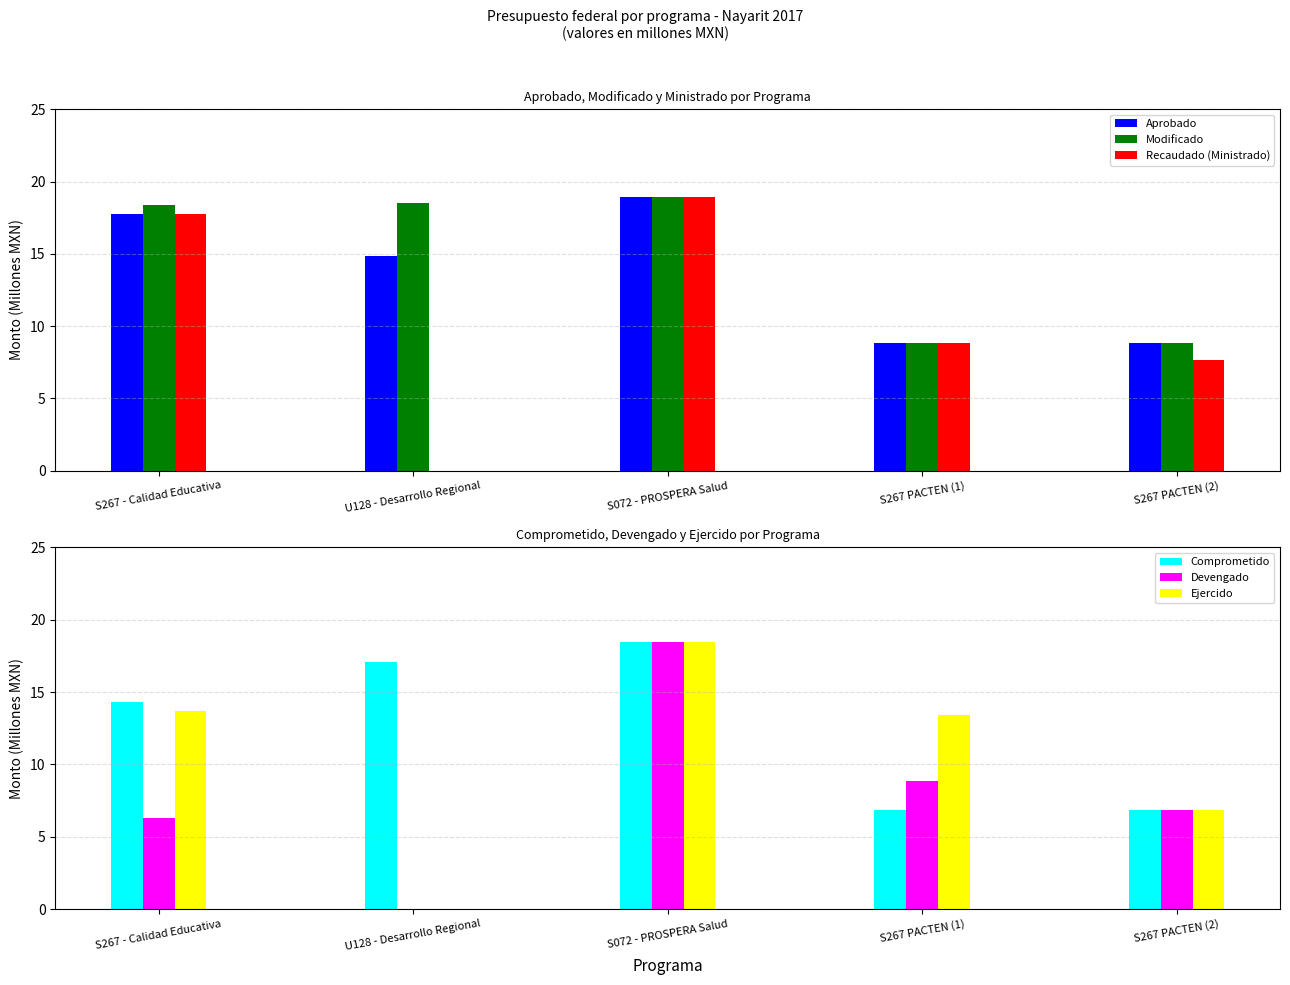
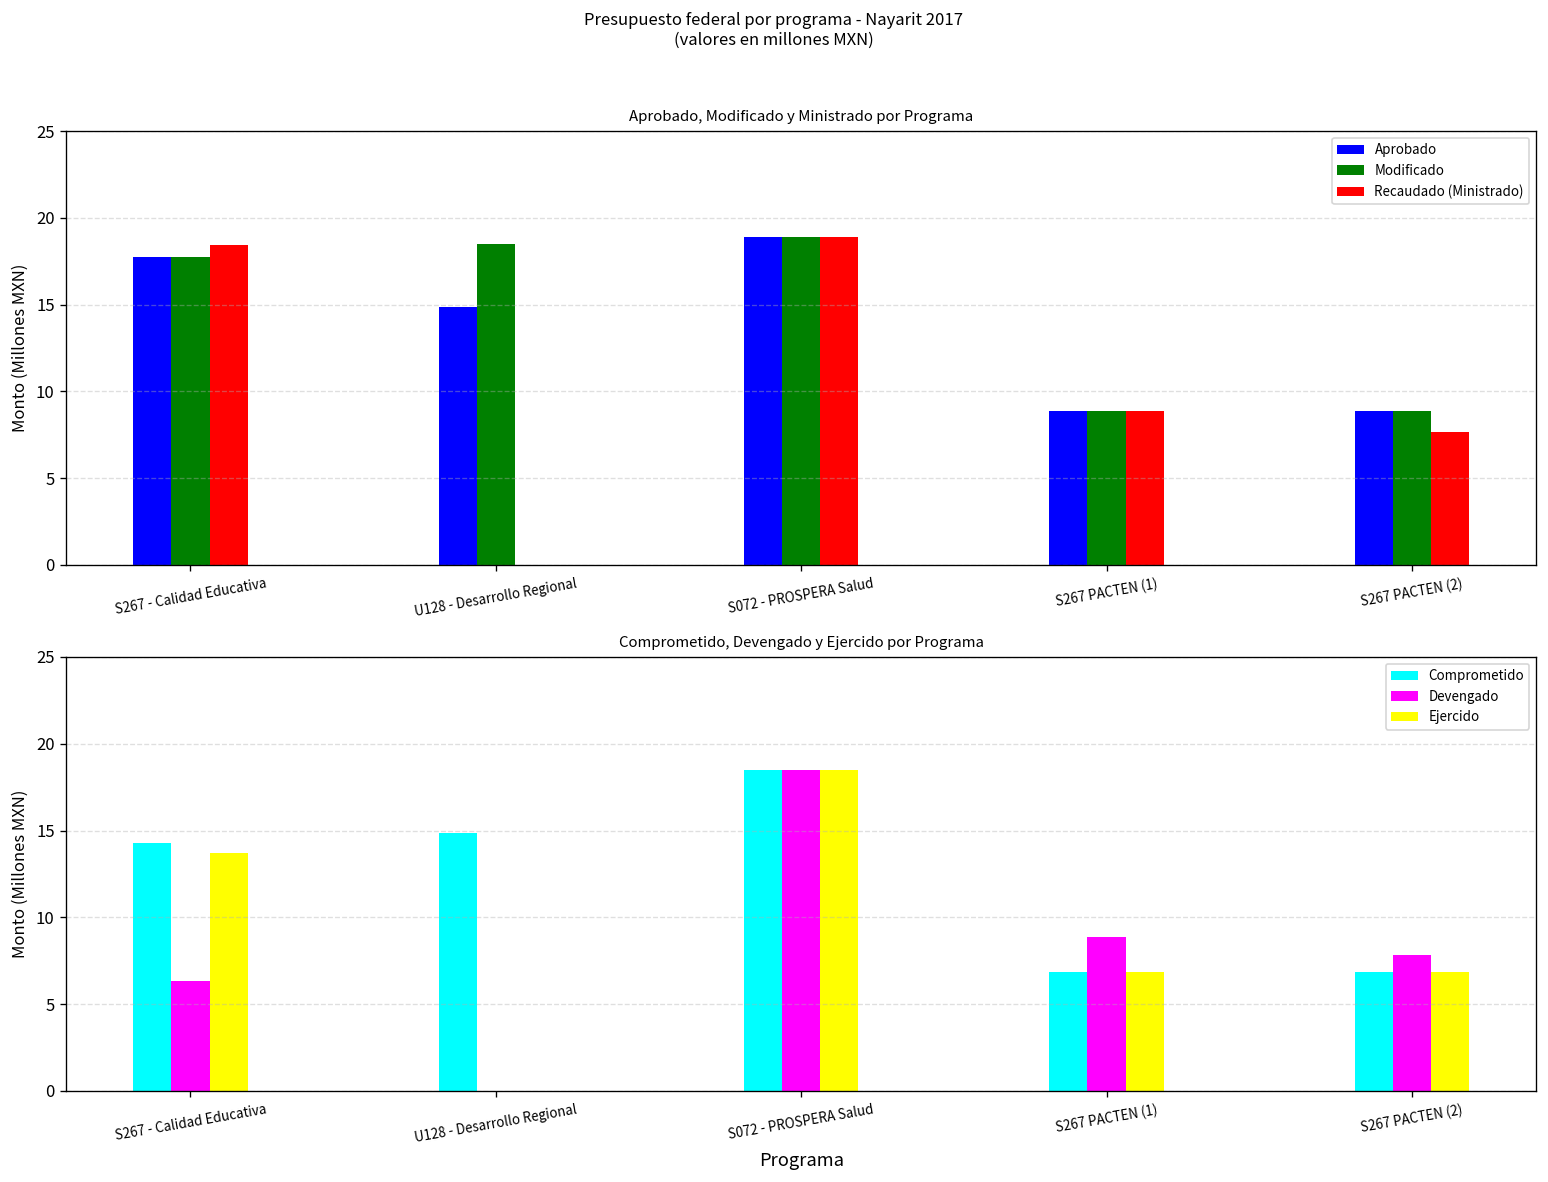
  {
    "Aprobado, Modificado y Ministrado por Programa": {
      "Aprobado": {
        "S267 - Calidad Educativa": 17.7,
        "U128 - Desarrollo Regional": 14.9,
        "S072 - PROSPERA Salud": 18.9,
        "S267 PACTEN (1)": 8.9,
        "S267 PACTEN (2)": 8.9
      },
      "Modificado": {
-       "S267 - Calidad Educativa": 18.4,
+       "S267 - Calidad Educativa": 17.7,
        "U128 - Desarrollo Regional": 18.5,
        "S072 - PROSPERA Salud": 18.9,
        "S267 PACTEN (1)": 8.9,
        "S267 PACTEN (2)": 8.9
      },
      "Recaudado (Ministrado)": {
-       "S267 - Calidad Educativa": 17.7,
+       "S267 - Calidad Educativa": 18.5,
        "U128 - Desarrollo Regional": 0.0,
        "S072 - PROSPERA Salud": 18.9,
        "S267 PACTEN (1)": 8.9,
        "S267 PACTEN (2)": 7.7
      }
    },
    "Comprometido, Devengado y Ejercido por Programa": {
      "Comprometido": {
        "S267 - Calidad Educativa": 14.3,
-       "U128 - Desarrollo Regional": 17.1,
+       "U128 - Desarrollo Regional": 14.9,
        "S072 - PROSPERA Salud": 18.5,
        "S267 PACTEN (1)": 6.8,
        "S267 PACTEN (2)": 6.8
      },
      "Devengado": {
        "S267 - Calidad Educativa": 6.3,
        "U128 - Desarrollo Regional": 0.0,
        "S072 - PROSPERA Salud": 18.5,
        "S267 PACTEN (1)": 8.9,
-       "S267 PACTEN (2)": 6.8
+       "S267 PACTEN (2)": 7.8
      },
      "Ejercido": {
        "S267 - Calidad Educativa": 13.7,
        "U128 - Desarrollo Regional": 0.0,
        "S072 - PROSPERA Salud": 18.5,
-       "S267 PACTEN (1)": 13.4,
+       "S267 PACTEN (1)": 6.8,
        "S267 PACTEN (2)": 6.8
      }
    }
  }
